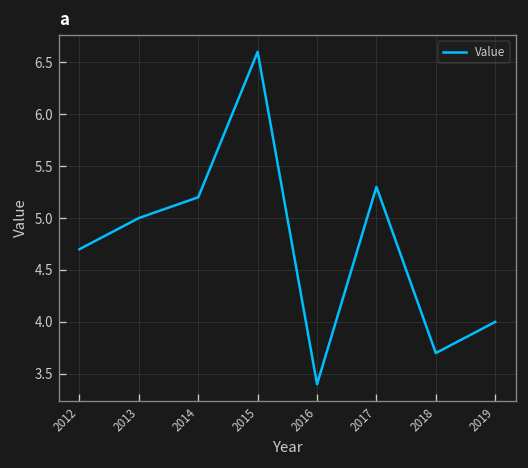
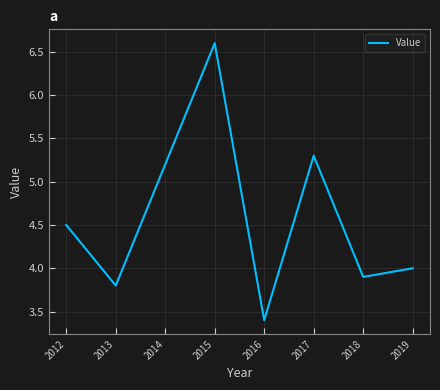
  {
-   "2012": 4.7,
-   "2013": 5.0,
+   "2012": 4.5,
+   "2013": 3.8,
    "2014": 5.2,
    "2015": 6.6,
    "2016": 3.4,
    "2017": 5.3,
-   "2018": 3.7,
+   "2018": 3.9,
    "2019": 4.0
  }
